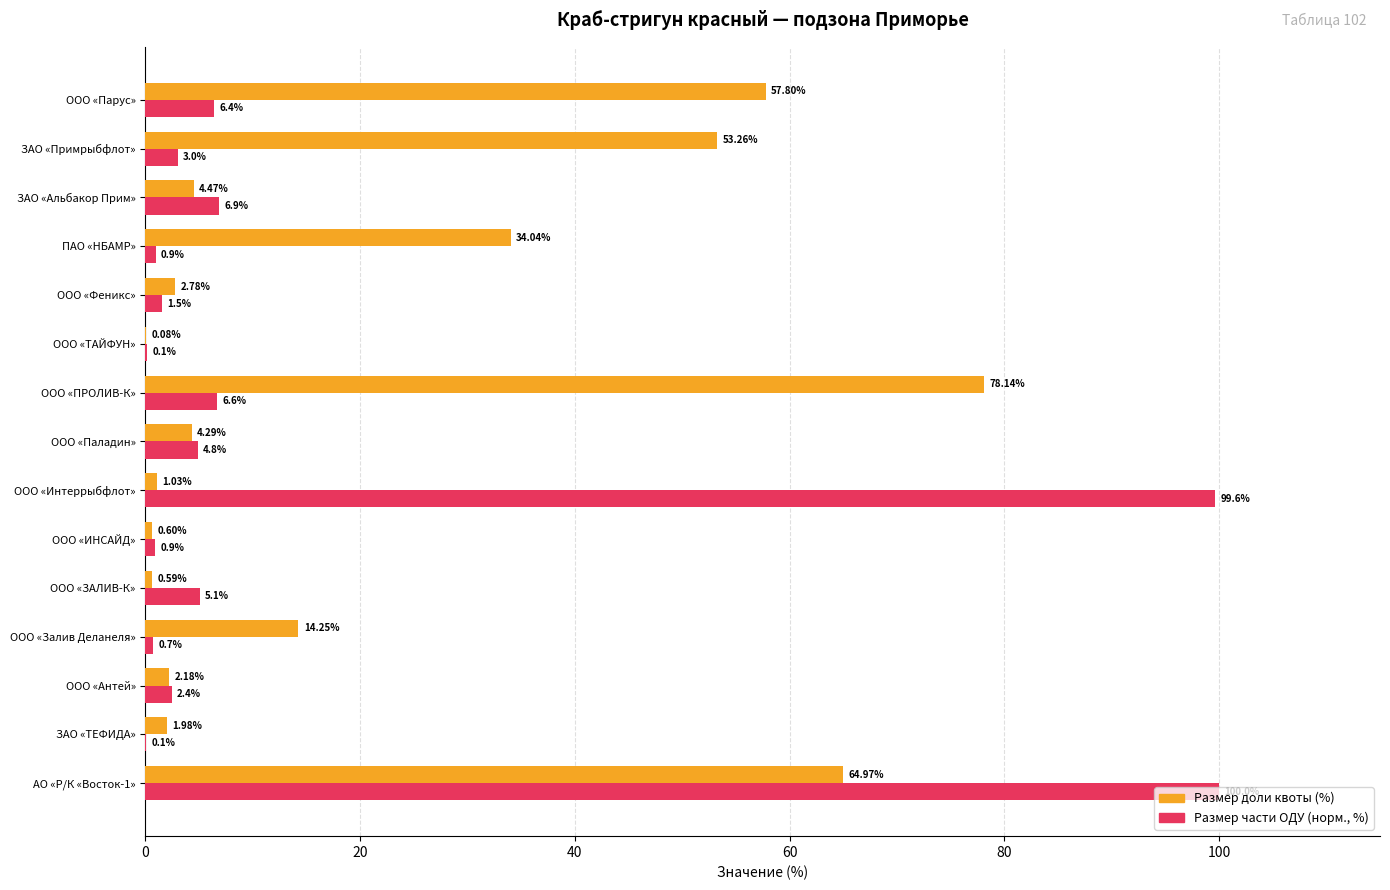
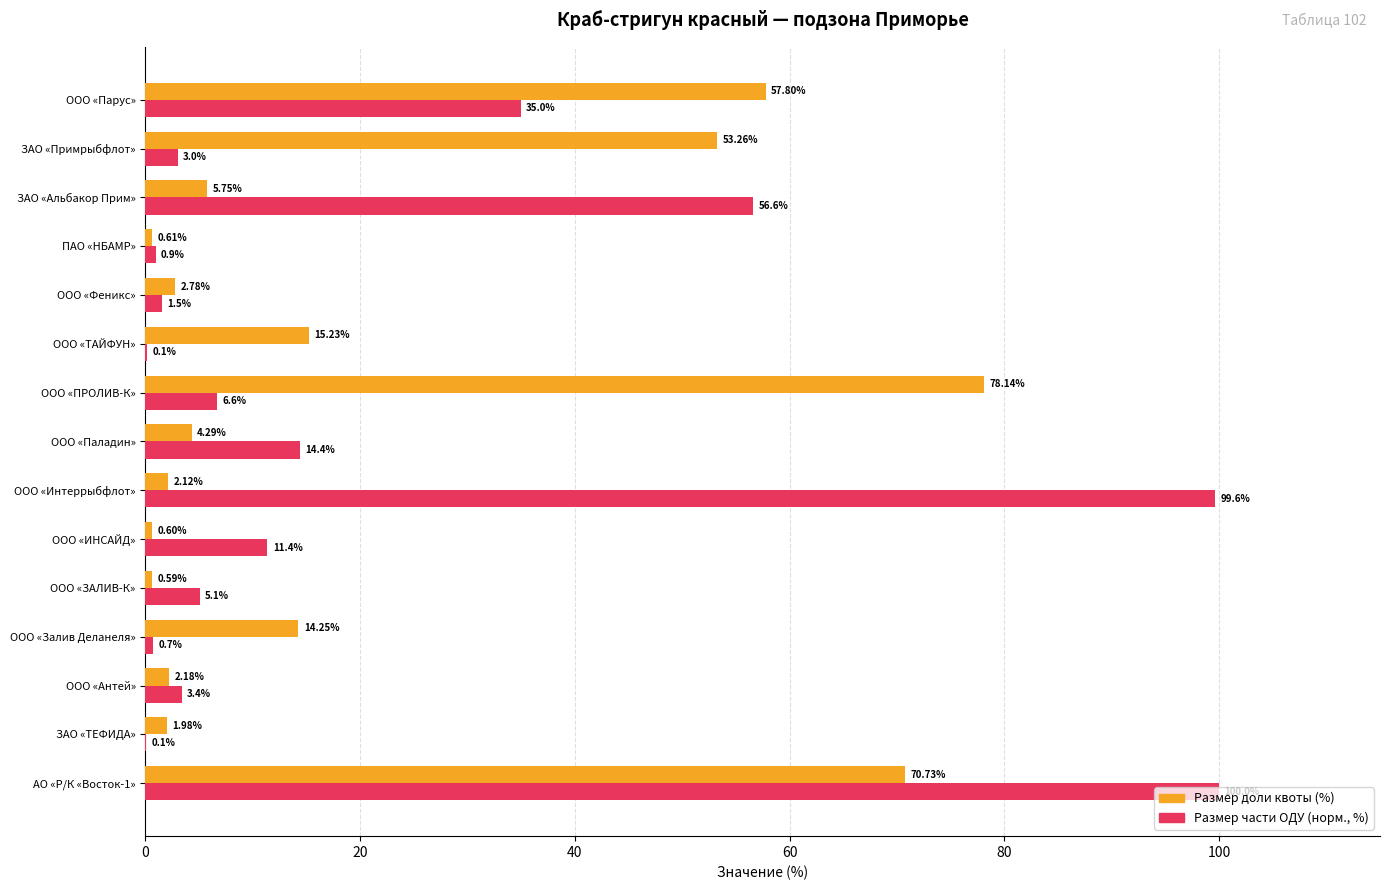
  {
    "Размер доли квоты (%)": {
      "ООО «Парус»": "57.80%",
      "ЗАО «Примрыбфлот»": "53.26%",
-     "ЗАО «Альбакор Прим»": "4.47%",
-     "ПАО «НБАМР»": "34.04%",
+     "ЗАО «Альбакор Прим»": "5.75%",
+     "ПАО «НБАМР»": "0.61%",
      "ООО «Феникс»": "2.78%",
-     "ООО «ТАЙФУН»": "0.08%",
+     "ООО «ТАЙФУН»": "15.23%",
      "ООО «ПРОЛИВ-К»": "78.14%",
      "ООО «Паладин»": "4.29%",
-     "ООО «Интеррыбфлот»": "1.03%",
+     "ООО «Интеррыбфлот»": "2.12%",
      "ООО «ИНСАЙД»": "0.60%",
      "ООО «ЗАЛИВ-К»": "0.59%",
      "ООО «Залив Деланеля»": "14.25%",
      "ООО «Антей»": "2.18%",
      "ЗАО «ТЕФИДА»": "1.98%",
-     "АО «Р/К «Восток-1»": "64.97%"
+     "АО «Р/К «Восток-1»": "70.73%"
    },
    "Размер части ОДУ (норм., %)": {
-     "ООО «Парус»": "6.4%",
+     "ООО «Парус»": "35.0%",
      "ЗАО «Примрыбфлот»": "3.0%",
-     "ЗАО «Альбакор Прим»": "6.9%",
+     "ЗАО «Альбакор Прим»": "56.6%",
      "ПАО «НБАМР»": "0.9%",
      "ООО «Феникс»": "1.5%",
      "ООО «ТАЙФУН»": "0.1%",
      "ООО «ПРОЛИВ-К»": "6.6%",
-     "ООО «Паладин»": "4.8%",
+     "ООО «Паладин»": "14.4%",
      "ООО «Интеррыбфлот»": "99.6%",
-     "ООО «ИНСАЙД»": "0.9%",
+     "ООО «ИНСАЙД»": "11.4%",
      "ООО «ЗАЛИВ-К»": "5.1%",
      "ООО «Залив Деланеля»": "0.7%",
-     "ООО «Антей»": "2.4%",
+     "ООО «Антей»": "3.4%",
      "ЗАО «ТЕФИДА»": "0.1%"
    }
  }
